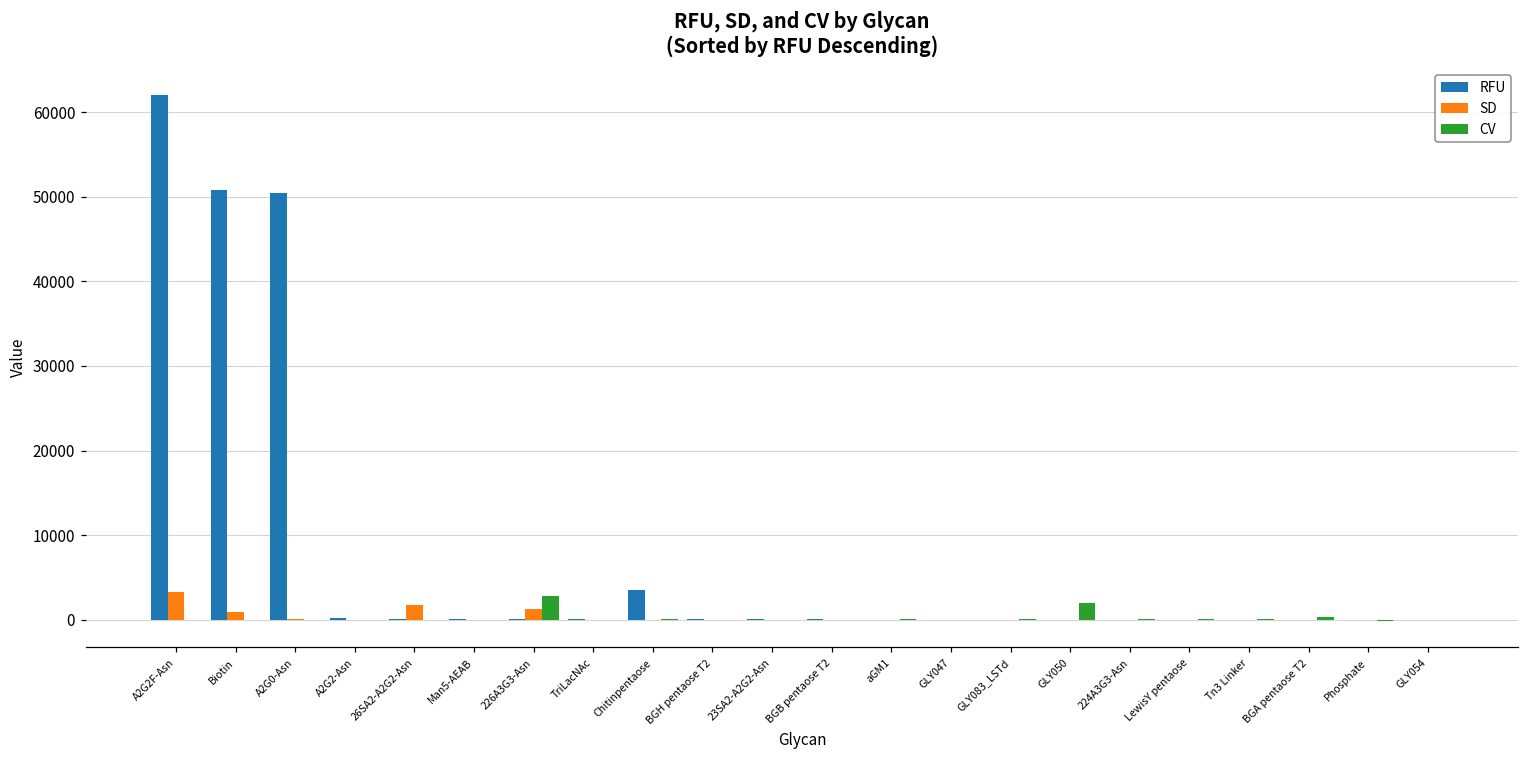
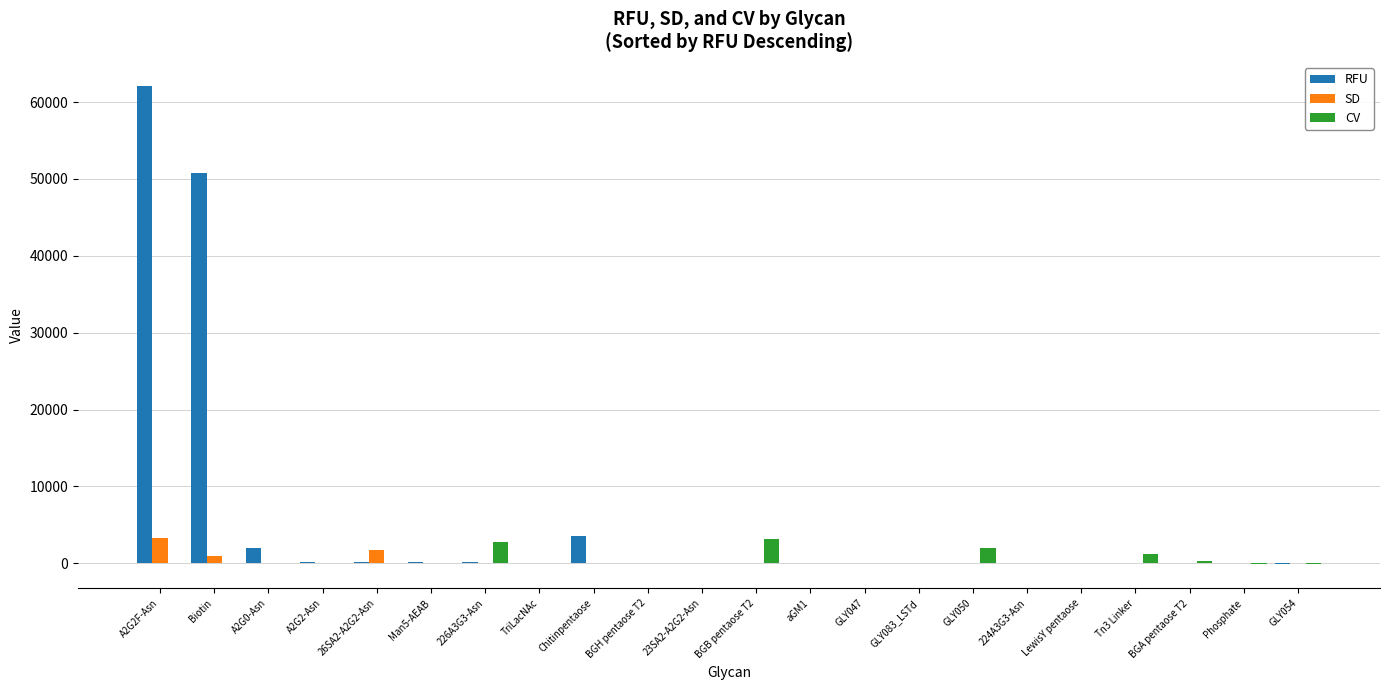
  {
    "RFU": {
      "A2G2F-Asn": 62000,
      "Biotin": 51000,
-     "A2G0-Asn": 50000,
+     "A2G0-Asn": 2000,
      "Chitinpentaose": 4000
    },
    "SD": {
      "A2G2F-Asn": 3000,
      "Biotin": 1000,
      "26SA2-A2G2-Asn": 2000,
-     "226A3G3-Asn": 1000
+     "226A3G3-Asn": 0
    },
    "CV": {
      "226A3G3-Asn": 3000,
-     "BGB pentaose T2": 0,
+     "BGB pentaose T2": 3000,
      "GLY050": 2000,
-     "Tn3 Linker": 0
+     "Tn3 Linker": 1000
    }
  }
